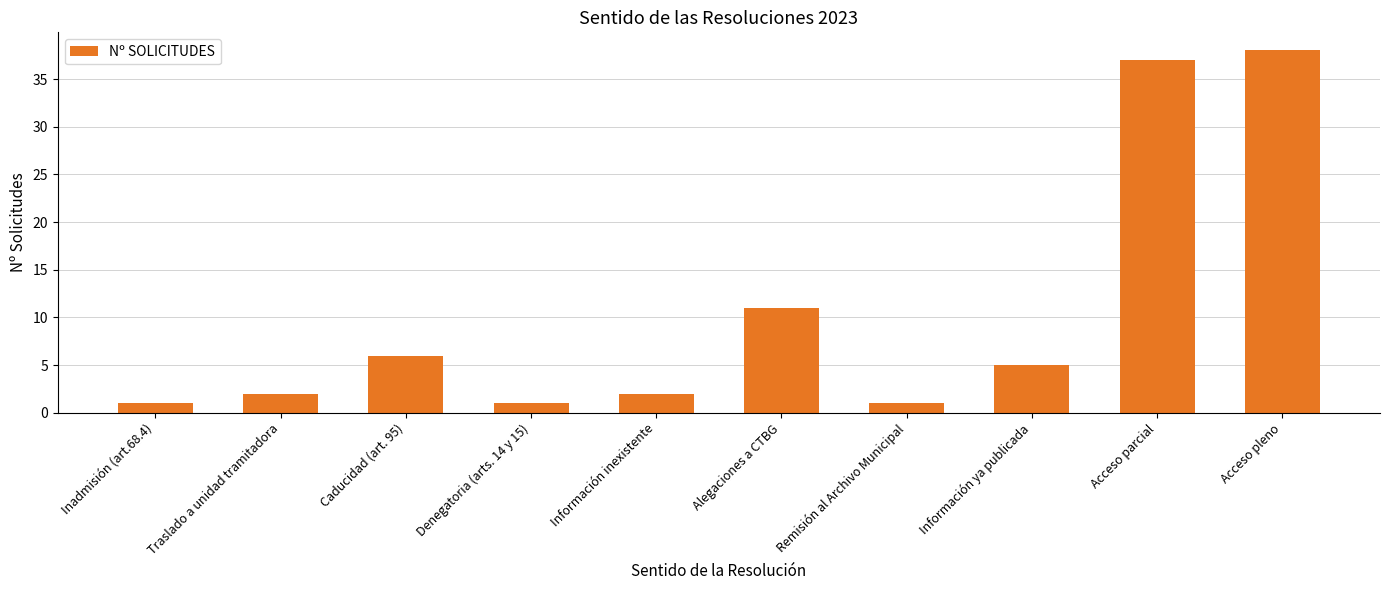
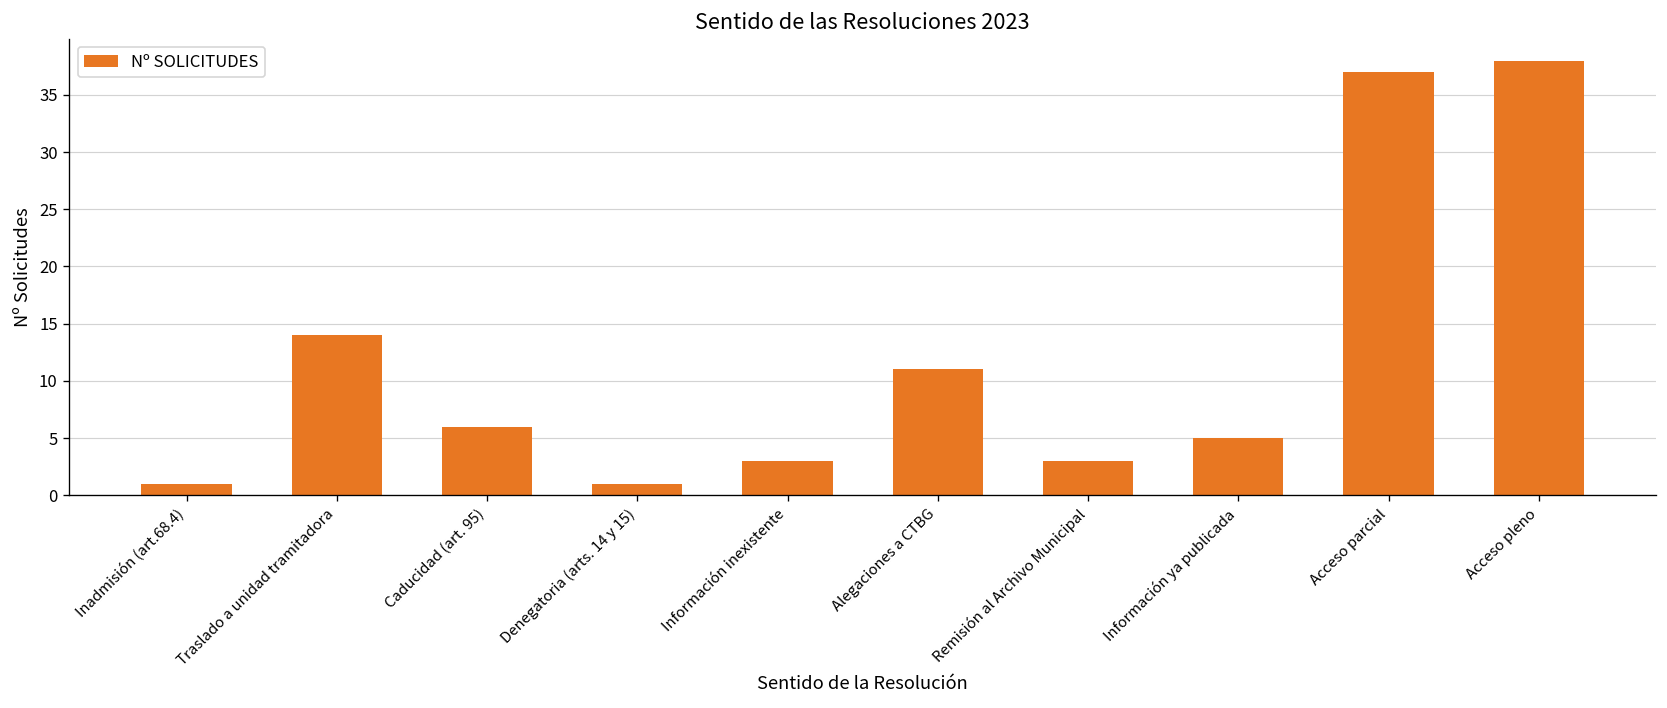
  {
    "Inadmisión (art.68.4)": 1,
-   "Traslado a unidad tramitadora": 2,
+   "Traslado a unidad tramitadora": 14,
    "Caducidad (art. 95)": 6,
    "Denegatoria (arts. 14 y 15)": 1,
-   "Información inexistente": 2,
+   "Información inexistente": 3,
    "Alegaciones a CTBG": 11,
-   "Remisión al Archivo Municipal": 1,
+   "Remisión al Archivo Municipal": 3,
    "Información ya publicada": 5,
    "Acceso parcial": 37,
    "Acceso pleno": 38
  }
